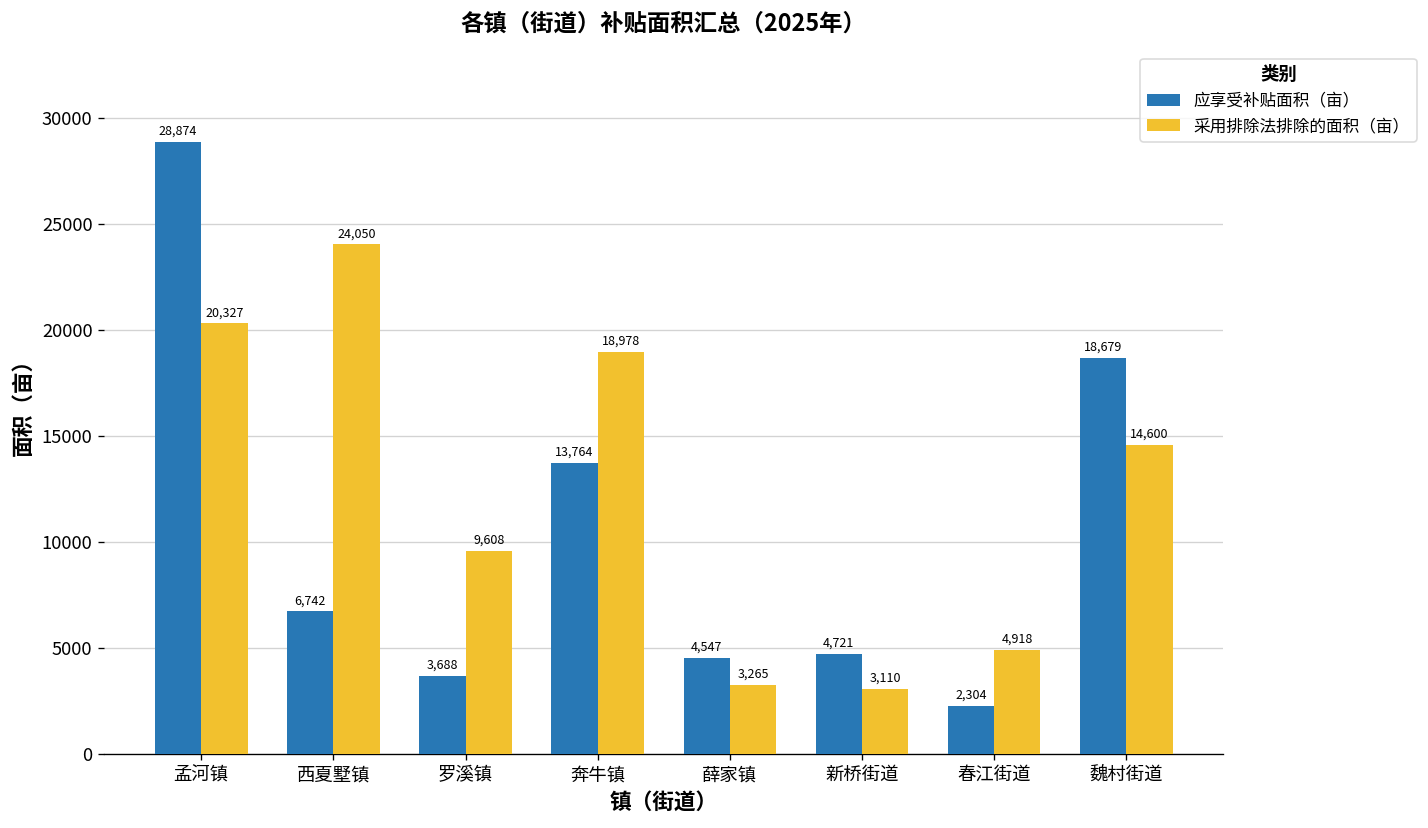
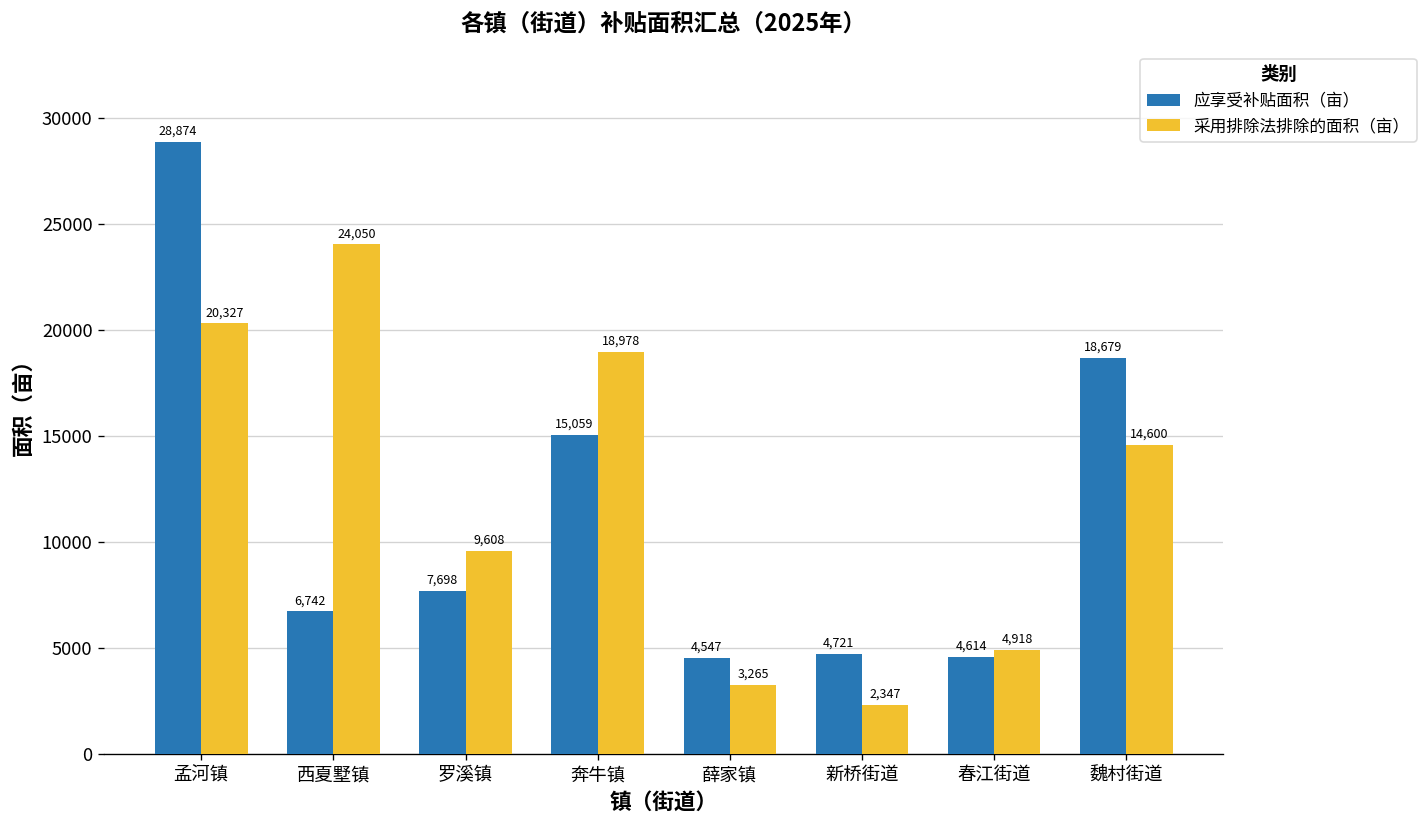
  {
    "应享受补贴面积（亩）": {
      "孟河镇": "28,874",
      "西夏墅镇": "6,742",
-     "罗溪镇": "3,688",
-     "奔牛镇": "13,764",
+     "罗溪镇": "7,698",
+     "奔牛镇": "15,059",
      "薛家镇": "4,547",
      "新桥街道": "4,721",
-     "春江街道": "2,304",
+     "春江街道": "4,614",
      "魏村街道": "18,679"
    },
    "采用排除法排除的面积（亩）": {
      "孟河镇": "20,327",
      "西夏墅镇": "24,050",
      "罗溪镇": "9,608",
      "奔牛镇": "18,978",
      "薛家镇": "3,265",
-     "新桥街道": "3,110",
+     "新桥街道": "2,347",
      "春江街道": "4,918",
      "魏村街道": "14,600"
    }
  }
